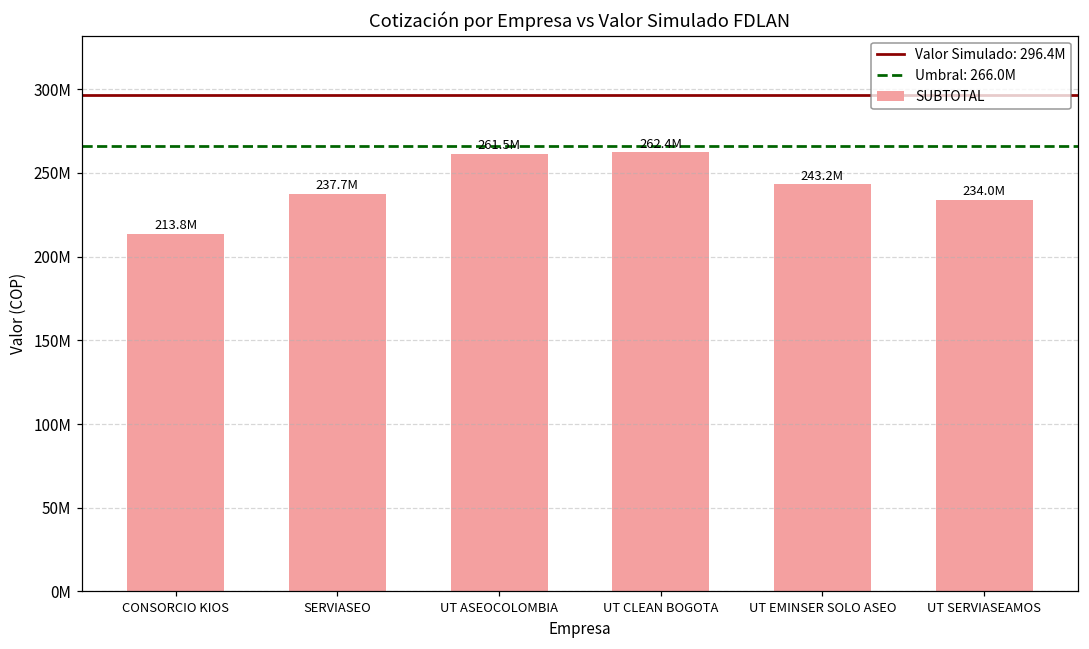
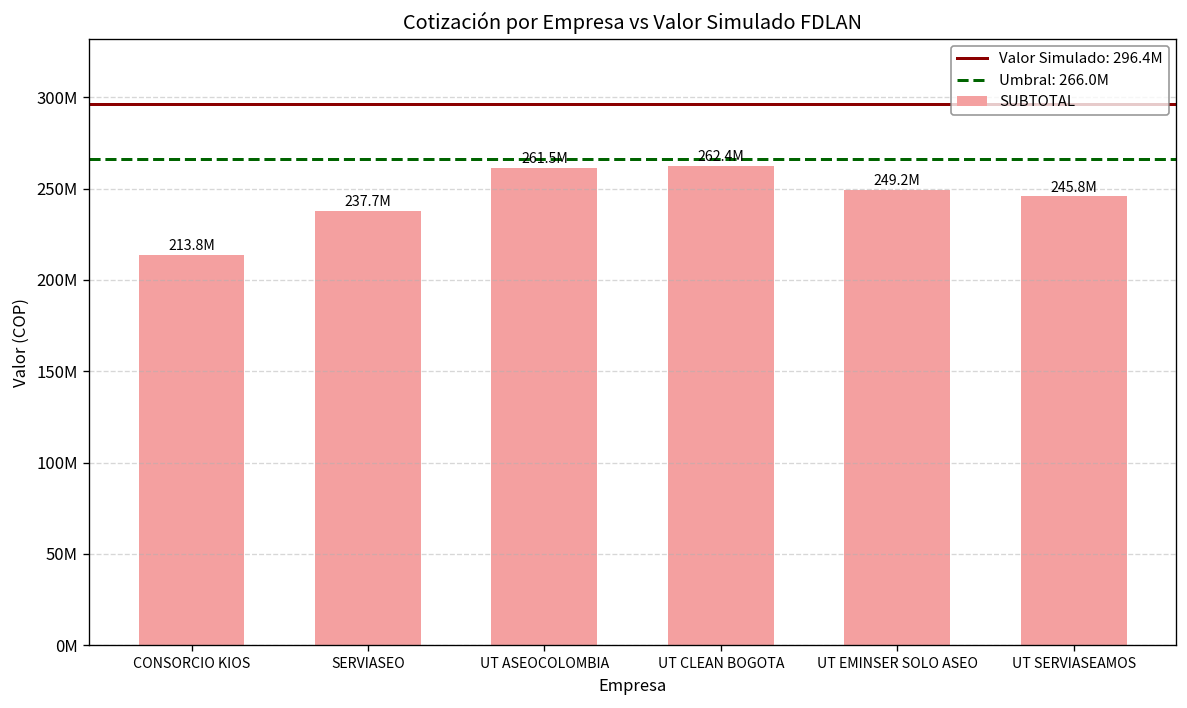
  {
    "CONSORCIO KIOS": "213.8M",
    "SERVIASEO": "237.7M",
    "UT ASEOCOLOMBIA": "261.5M",
    "UT CLEAN BOGOTA": "262.4M",
-   "UT EMINSER SOLO ASEO": "243.2M",
-   "UT SERVIASEAMOS": "234.0M"
+   "UT EMINSER SOLO ASEO": "249.2M",
+   "UT SERVIASEAMOS": "245.8M"
  }
